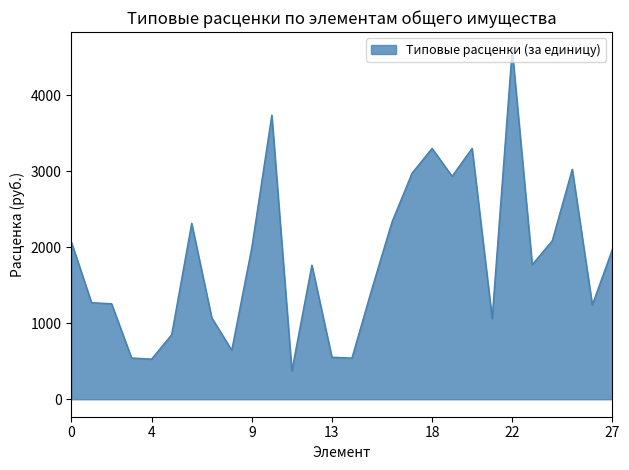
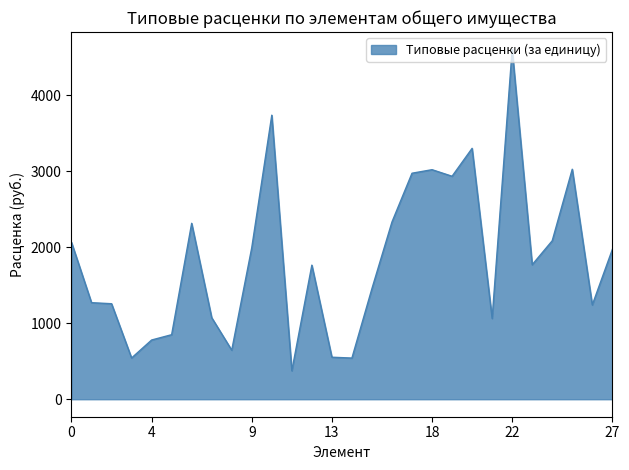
  {
    "0": 2100,
-   "4": 500,
+   "4": 800,
    "9": 2000,
    "13": 600,
-   "18": 3300,
+   "18": 3000,
    "27": 2000
  }
